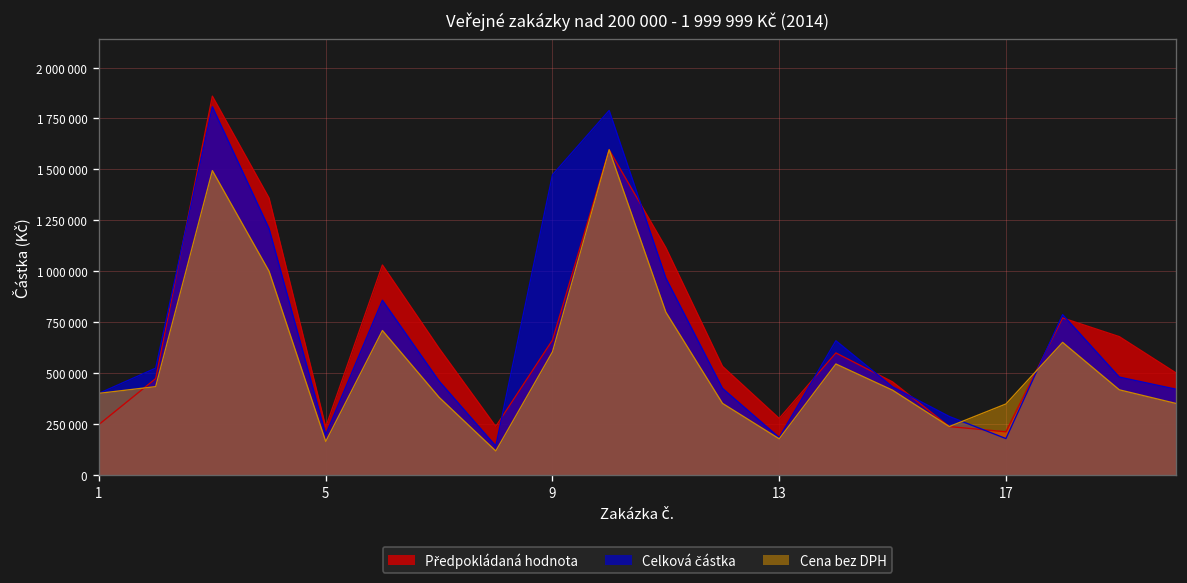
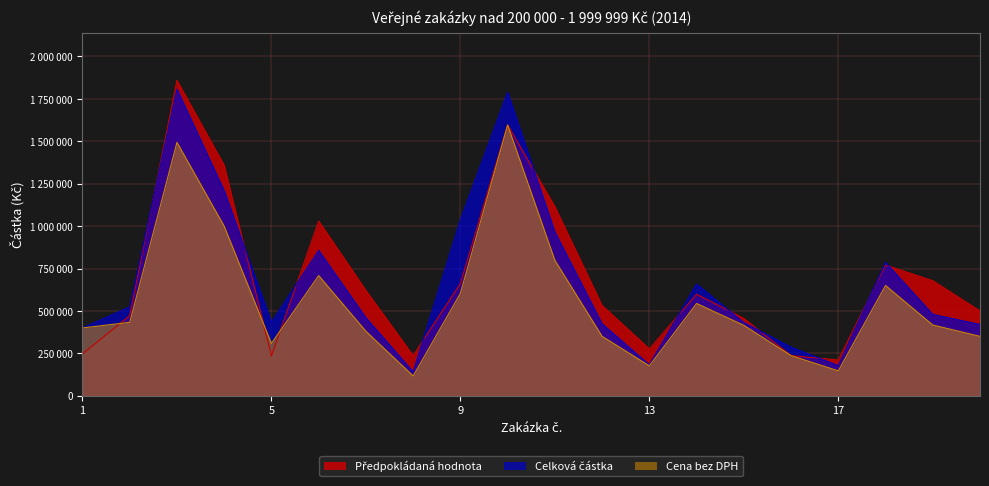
  {
    "Předpokládaná hodnota": {
      "1": 250000,
      "5": 230000,
      "9": 660000,
      "13": 280000,
      "17": 210000
    },
    "Celková částka": {
-     "5": 200000,
-     "9": 1470000,
+     "5": 430000,
+     "9": 1040000,
      "17": 180000
    },
    "Cena bez DPH": {
-     "5": 160000,
+     "5": 310000,
      "9": 600000,
-     "17": 350000
+     "17": 150000
    }
  }
